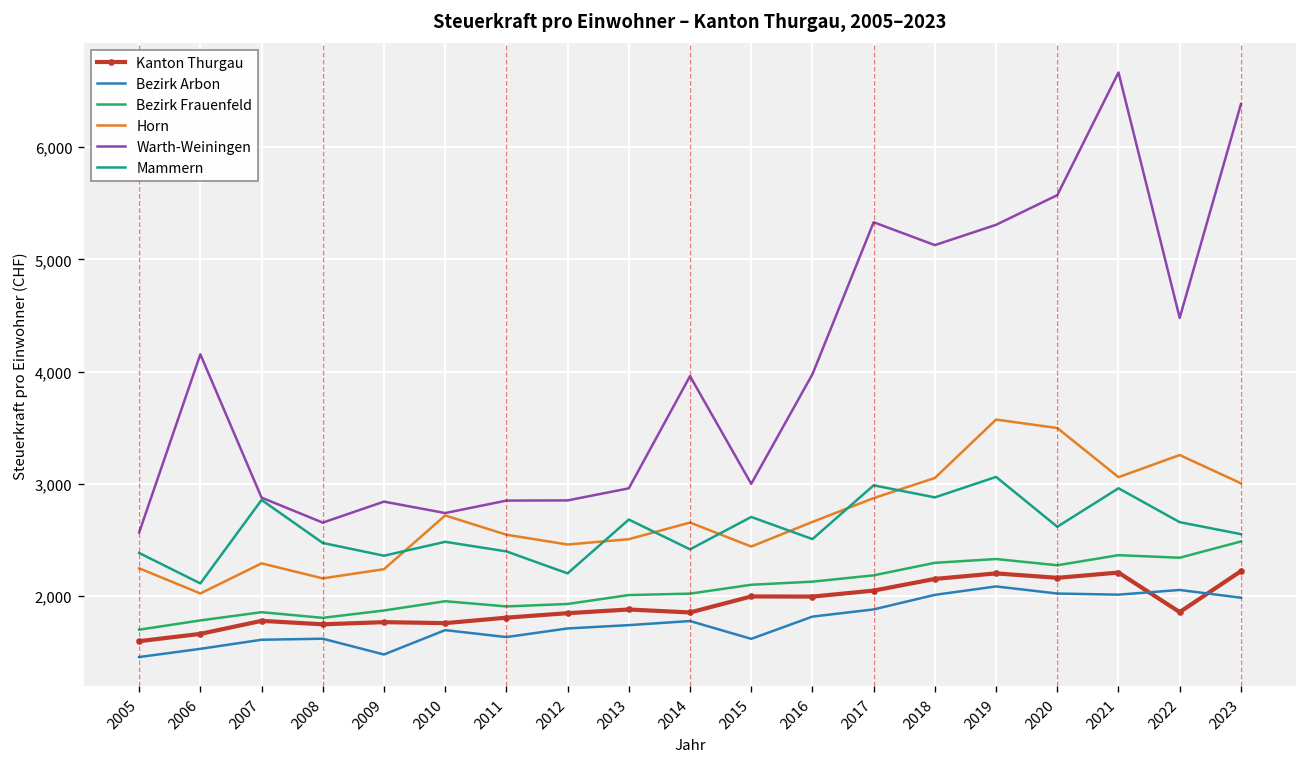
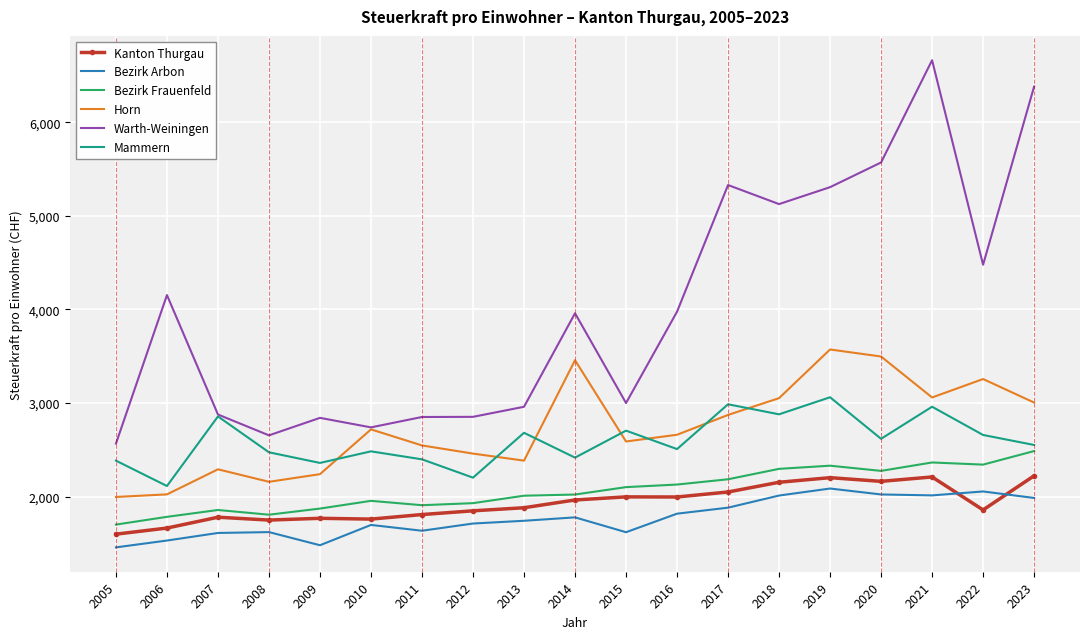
  {
    "Kanton Thurgau": {
      "2005": "1,600",
      "2006": "1,700",
      "2007": "1,800",
      "2008": "1,700",
      "2009": "1,800",
      "2010": "1,800",
      "2011": "1,800",
      "2012": "1,800",
      "2013": "1,900",
-     "2014": "1,900",
+     "2014": "2,000",
      "2015": "2,000",
      "2016": "2,000",
      "2017": "2,000",
      "2018": "2,200",
      "2019": "2,200",
      "2020": "2,200",
      "2021": "2,200",
      "2022": "1,900",
      "2023": "2,200"
    },
    "Bezirk Arbon": {
      "2005": "1,500",
      "2006": "1,500",
      "2007": "1,600",
      "2008": "1,600",
      "2009": "1,500",
      "2010": "1,700",
      "2011": "1,600",
      "2012": "1,700",
      "2013": "1,700",
      "2014": "1,800",
      "2015": "1,600",
      "2016": "1,800",
      "2017": "1,900",
      "2018": "2,000",
      "2019": "2,100",
      "2020": "2,000",
      "2021": "2,000",
      "2022": "2,100",
      "2023": "2,000"
    },
    "Horn": {
-     "2005": "2,200",
+     "2005": "2,000",
      "2006": "2,000",
      "2007": "2,300",
      "2008": "2,200",
      "2009": "2,200",
      "2011": "2,500",
      "2012": "2,500",
-     "2013": "2,500",
-     "2014": "2,700",
-     "2015": "2,400",
+     "2013": "2,400",
+     "2014": "3,500",
+     "2015": "2,600",
      "2016": "2,700",
      "2017": "2,900",
      "2018": "3,100",
      "2019": "3,600",
      "2020": "3,500",
      "2021": "3,100",
      "2022": "3,300",
      "2023": "3,000"
    },
    "Warth-Weiningen": {
      "2005": "2,600",
      "2006": "4,200",
      "2008": "2,700",
      "2009": "2,800",
      "2011": "2,900",
      "2012": "2,900",
      "2013": "3,000",
      "2014": "4,000",
      "2015": "3,000",
      "2016": "4,000",
      "2017": "5,300",
      "2018": "5,100",
      "2019": "5,300",
      "2020": "5,600",
      "2021": "6,700",
      "2022": "4,500",
      "2023": "6,400"
    }
  }
